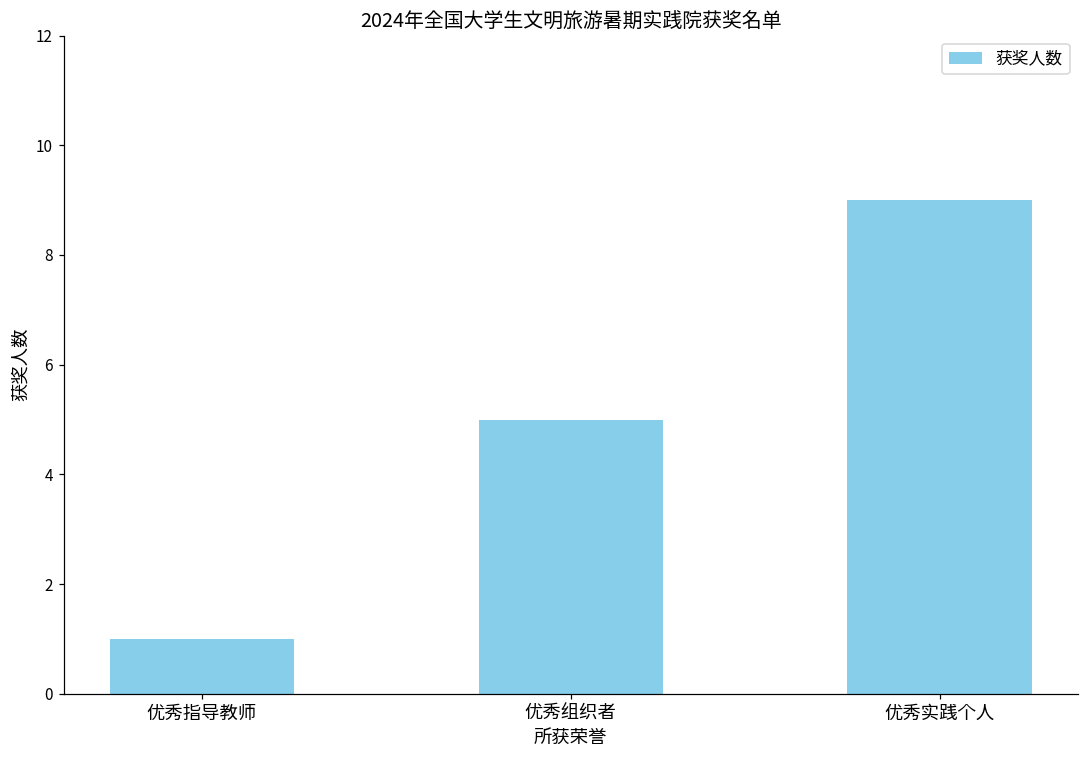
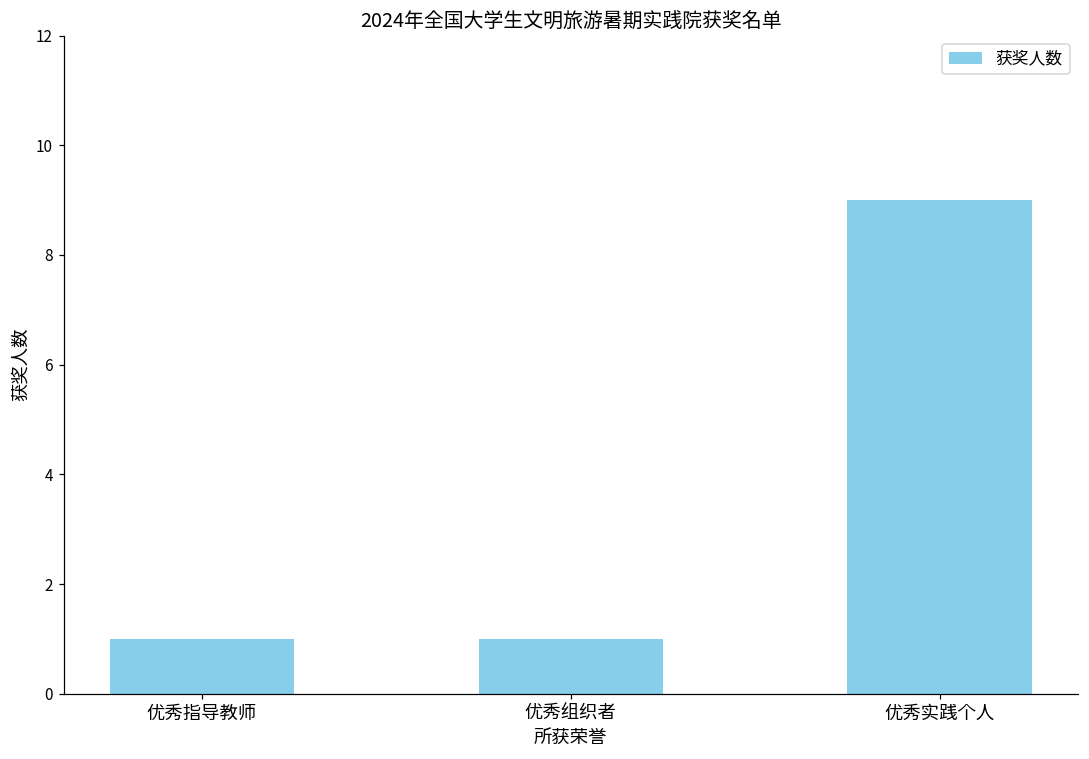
  {
    "优秀指导教师": 1,
-   "优秀组织者": 5,
+   "优秀组织者": 1,
    "优秀实践个人": 9
  }
